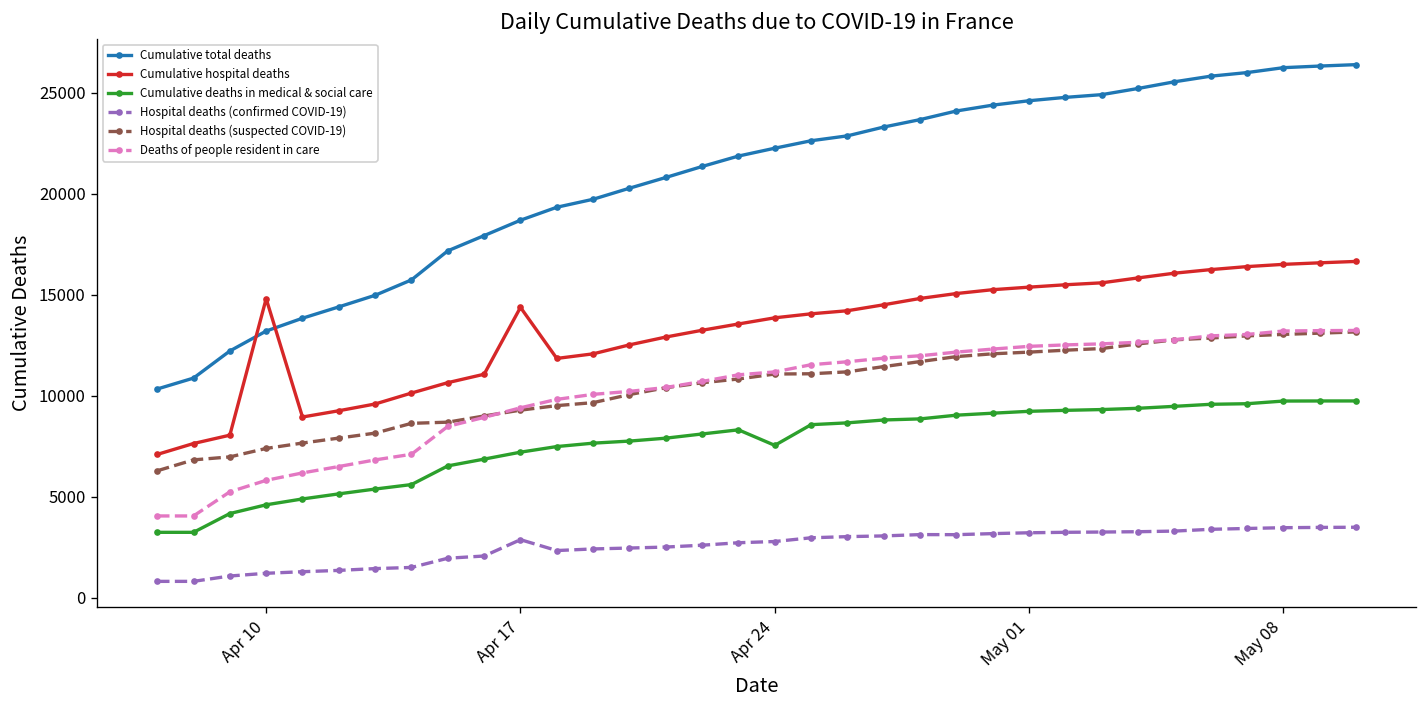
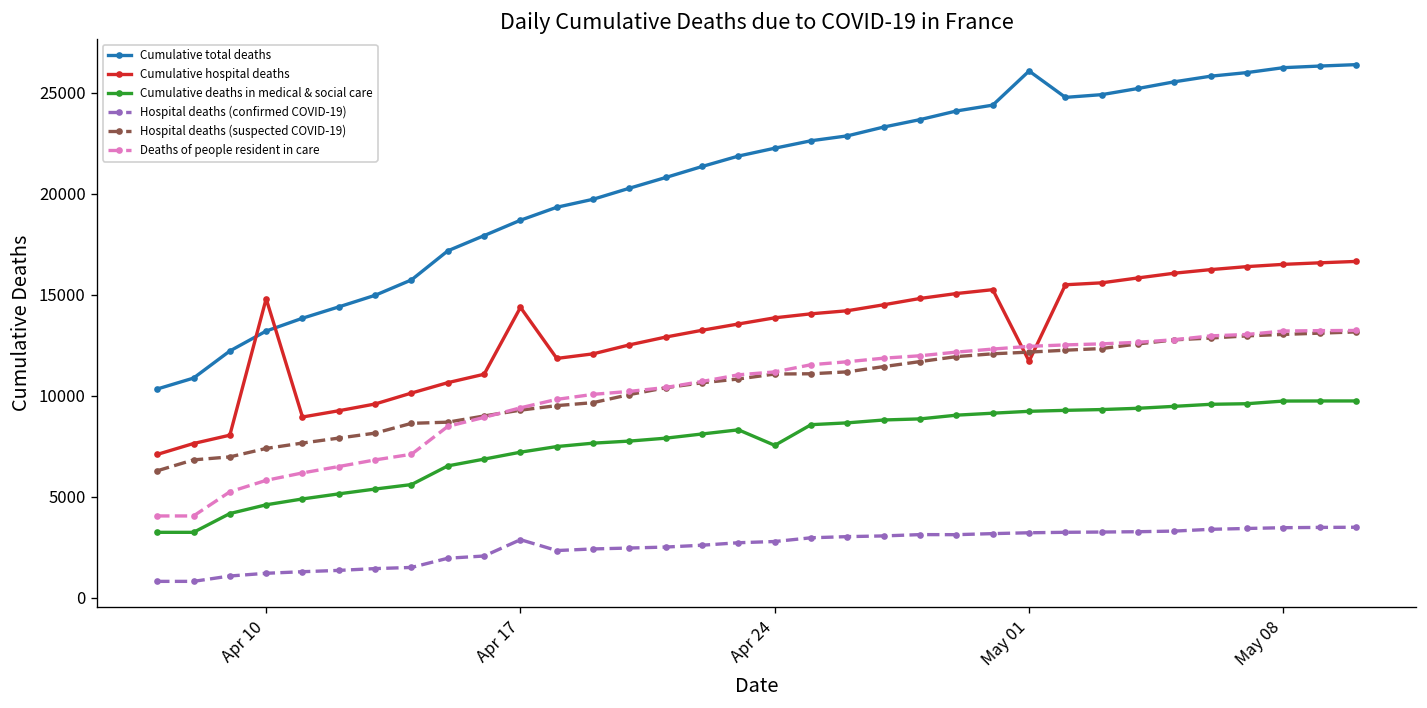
  {
    "Cumulative total deaths": {
      "Apr 10": 13200,
      "Apr 17": 18700,
      "Apr 24": 22200,
-     "May 01": 24600,
+     "May 01": 26100,
      "May 08": 26200
    },
    "Cumulative hospital deaths": {
      "Apr 10": 14800,
      "Apr 17": 14400,
      "Apr 24": 13900,
-     "May 01": 15400,
+     "May 01": 11700,
      "May 08": 16500
    },
    "Cumulative deaths in medical & social care": {
      "Apr 10": 4600,
      "Apr 17": 7200,
      "Apr 24": 7500,
      "May 01": 9200,
      "May 08": 9700
    },
    "Hospital deaths (confirmed COVID-19)": {
      "Apr 10": 1200,
      "Apr 17": 2900,
      "Apr 24": 2800,
      "May 01": 3200,
      "May 08": 3500
    },
    "Hospital deaths (suspected COVID-19)": {
      "Apr 10": 7400,
      "May 01": 12200,
      "May 08": 13000
    },
    "Deaths of people resident in care": {
      "Apr 10": 5800,
      "May 01": 12400,
      "May 08": 13200
    }
  }
